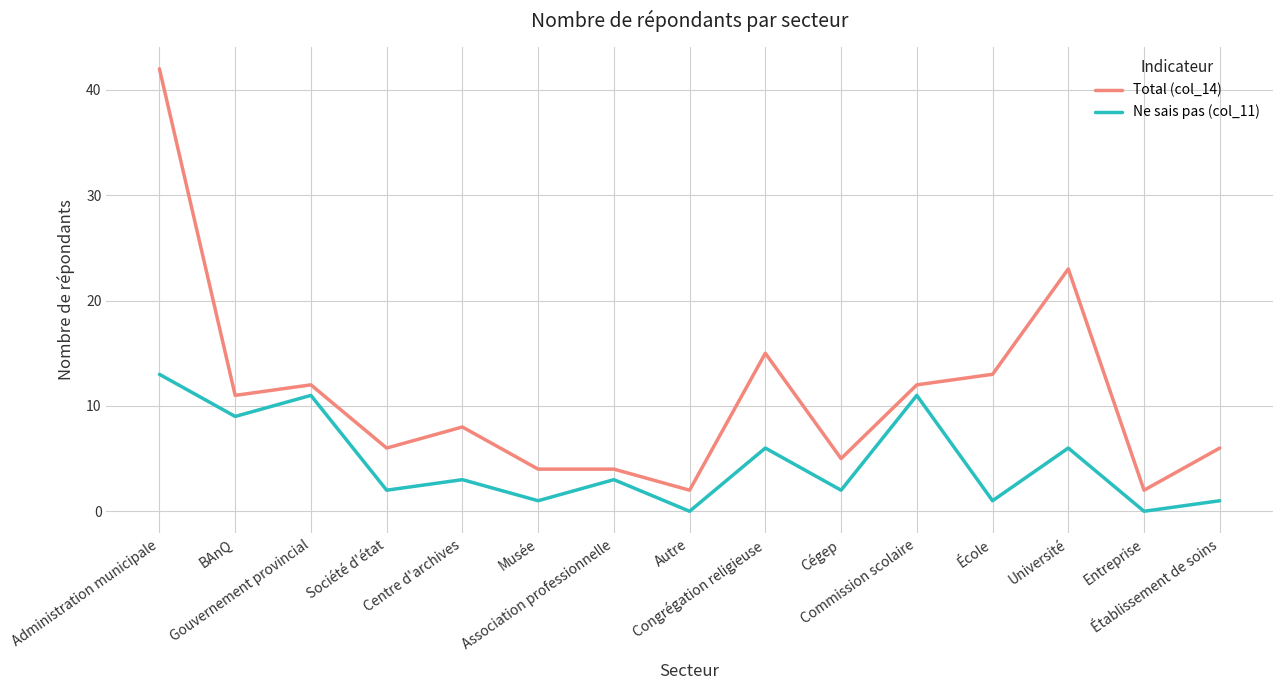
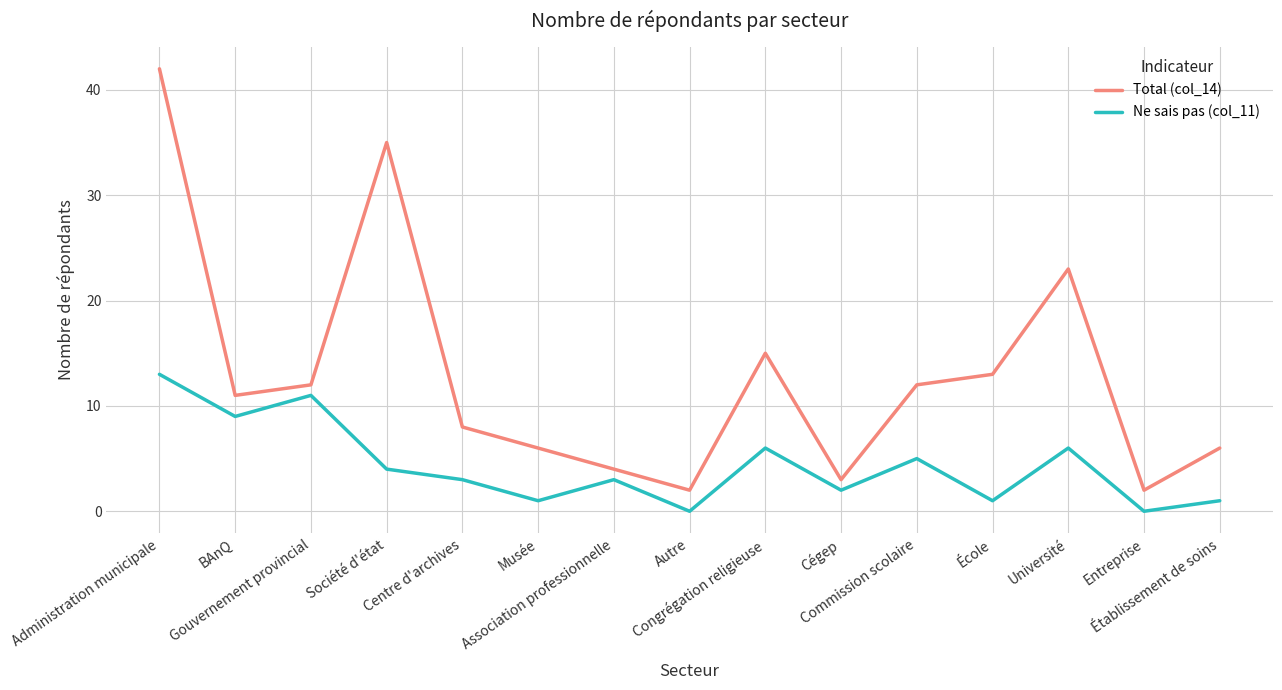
  {
    "Total (col_14)": {
      "Administration municipale": 42,
      "BAnQ": 11,
      "Gouvernement provincial": 12,
-     "Société d'état": 6,
+     "Société d'état": 35,
      "Centre d'archives": 8,
-     "Musée": 4,
+     "Musée": 6,
      "Association professionnelle": 4,
      "Autre": 2,
      "Congrégation religieuse": 15,
-     "Cégep": 5,
+     "Cégep": 3,
      "Commission scolaire": 12,
      "École": 13,
      "Université": 23,
      "Entreprise": 2,
      "Établissement de soins": 6
    },
    "Ne sais pas (col_11)": {
      "Administration municipale": 13,
      "BAnQ": 9,
      "Gouvernement provincial": 11,
-     "Société d'état": 2,
+     "Société d'état": 4,
      "Centre d'archives": 3,
      "Musée": 1,
      "Association professionnelle": 3,
      "Autre": 0,
      "Congrégation religieuse": 6,
      "Cégep": 2,
-     "Commission scolaire": 11,
+     "Commission scolaire": 5,
      "École": 1,
      "Université": 6,
      "Entreprise": 0,
      "Établissement de soins": 1
    }
  }
